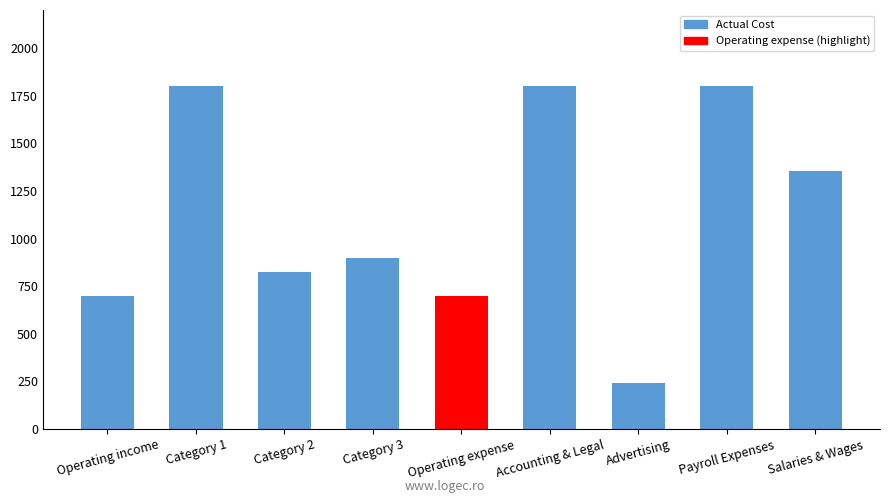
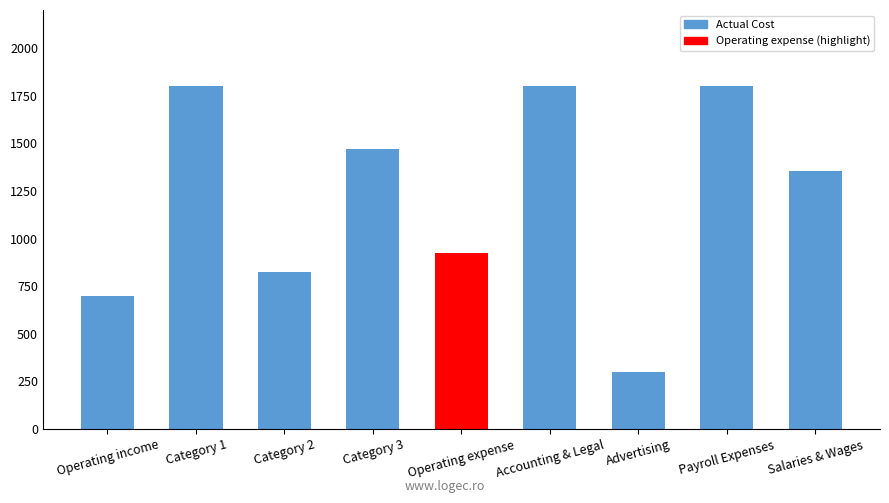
  {
    "Operating income": 700,
    "Category 1": 1800,
    "Category 2": 830,
-   "Category 3": 900,
-   "Operating expense": 700,
+   "Category 3": 1470,
+   "Operating expense": 920,
    "Accounting & Legal": 1800,
-   "Advertising": 240,
+   "Advertising": 300,
    "Payroll Expenses": 1800,
    "Salaries & Wages": 1350
  }
